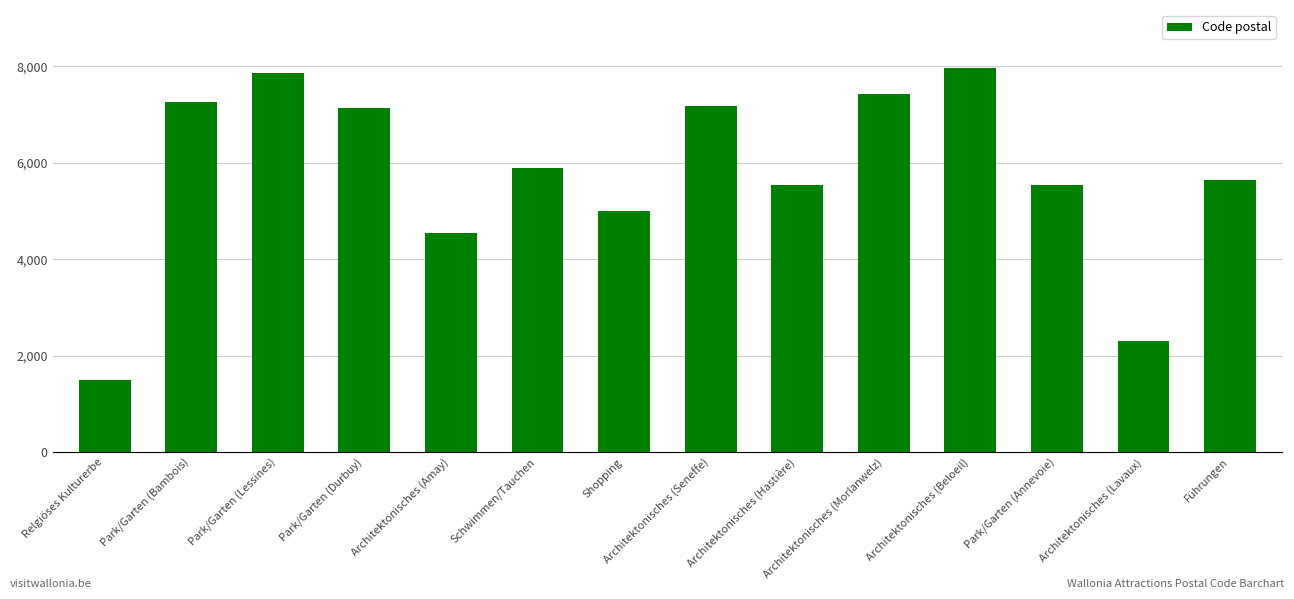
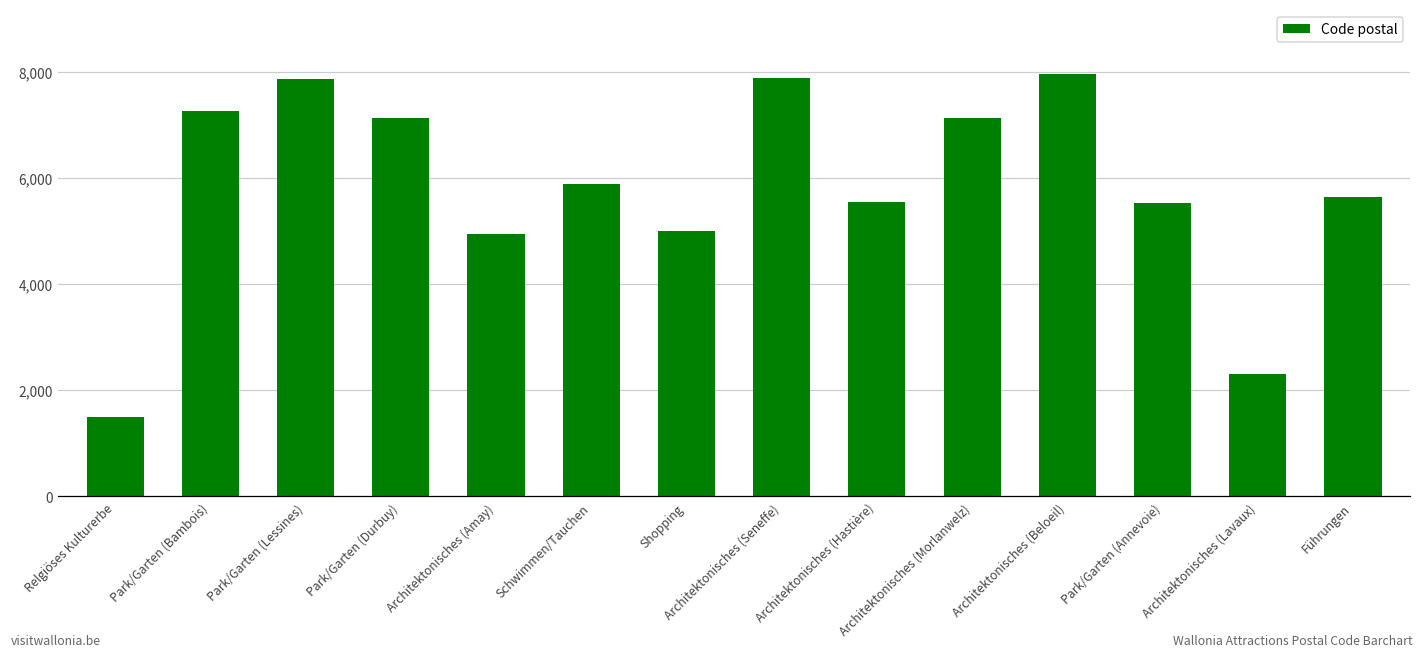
  {
    "Relgiöses Kulturerbe": "1,500",
    "Park/Garten (Bambois)": "7,300",
    "Park/Garten (Lessines)": "7,900",
    "Park/Garten (Durbuy)": "7,100",
-   "Architektonisches (Amay)": "4,500",
+   "Architektonisches (Amay)": "4,900",
    "Schwimmen/Tauchen": "5,900",
    "Shopping": "5,000",
-   "Architektonisches (Seneffe)": "7,200",
+   "Architektonisches (Seneffe)": "7,900",
    "Architektonisches (Hastière)": "5,500",
-   "Architektonisches (Morlanwelz)": "7,400",
+   "Architektonisches (Morlanwelz)": "7,100",
    "Architektonisches (Beloeil)": "8,000",
    "Park/Garten (Annevoie)": "5,500",
    "Architektonisches (Lavaux)": "2,300",
    "Führungen": "5,700"
  }
